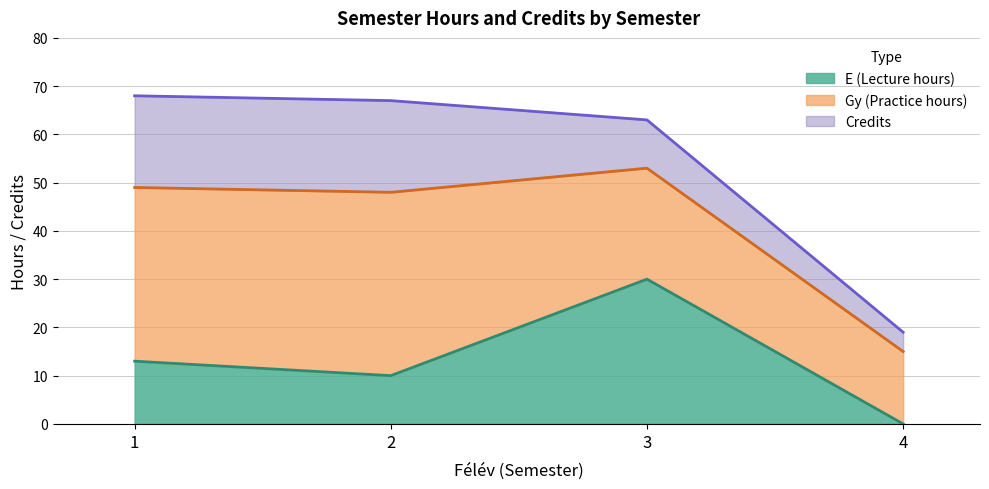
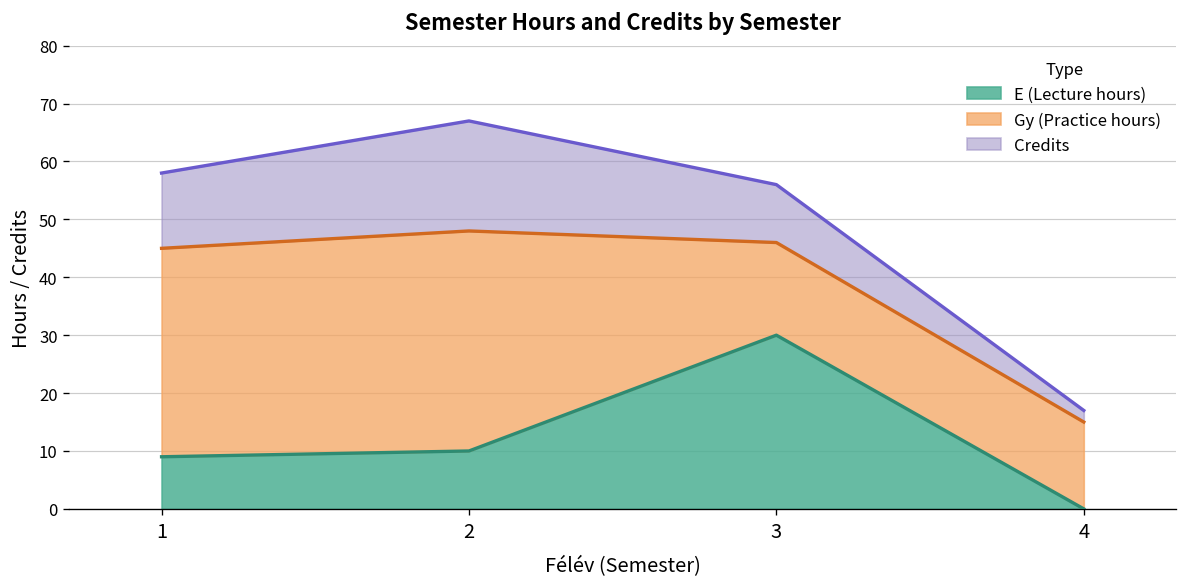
  {
    "E (Lecture hours)": {
-     "1": 13,
+     "1": 9,
      "2": 10,
      "3": 30,
      "4": 0
    },
    "Gy (Practice hours)": {
      "1": 36,
      "2": 38,
-     "3": 23,
+     "3": 16,
      "4": 15
    },
    "Credits": {
-     "1": 19,
+     "1": 13,
      "2": 19,
      "3": 10,
-     "4": 4
+     "4": 2
    }
  }
